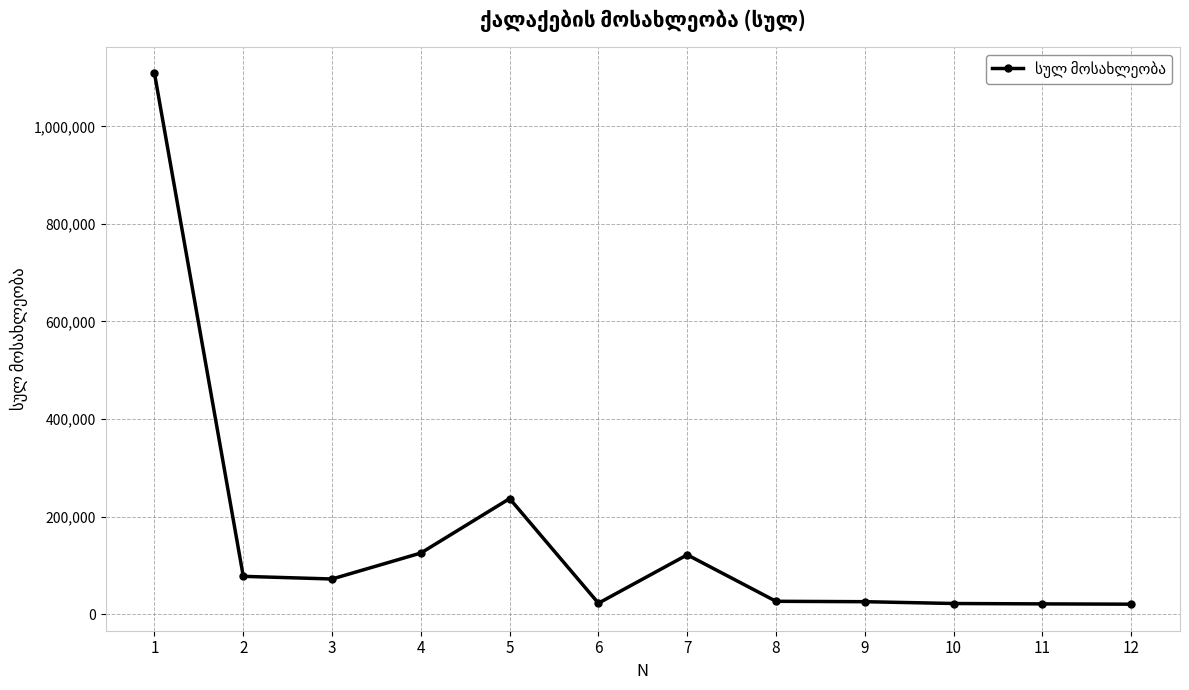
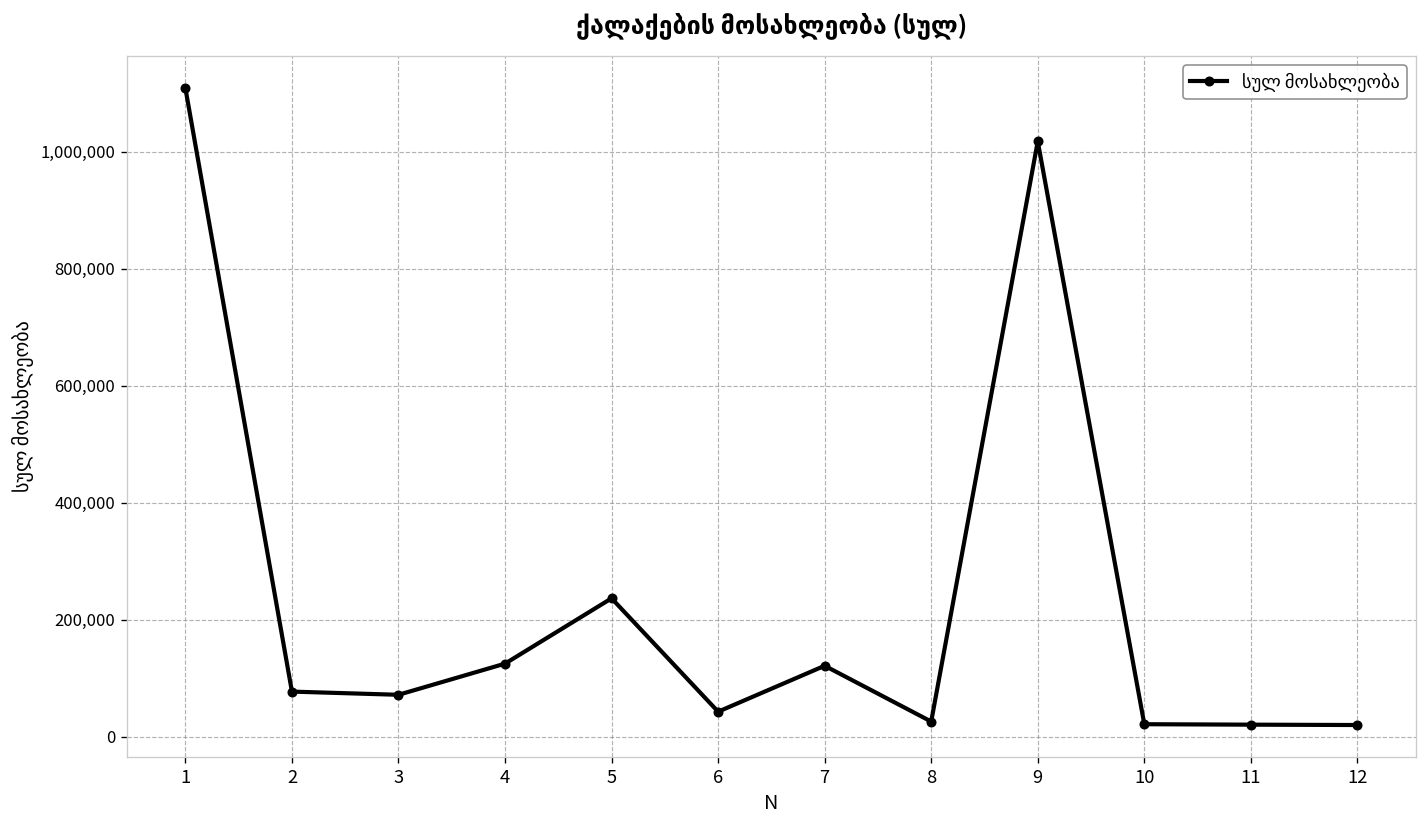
  {
    "1": "1,110,000",
    "2": "80,000",
    "3": "70,000",
    "4": "130,000",
    "5": "240,000",
-   "6": "20,000",
+   "6": "40,000",
    "7": "120,000",
    "8": "30,000",
-   "9": "30,000",
+   "9": "1,020,000",
    "10": "20,000",
    "11": "20,000",
    "12": "20,000"
  }
